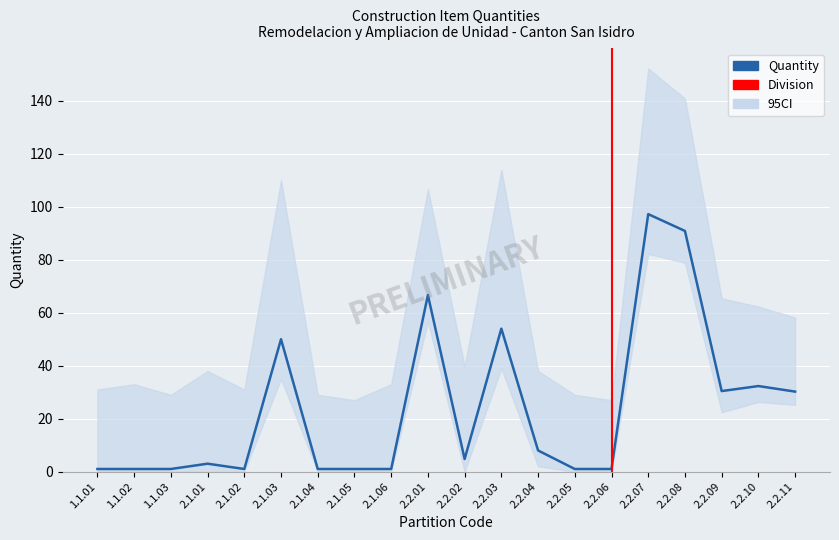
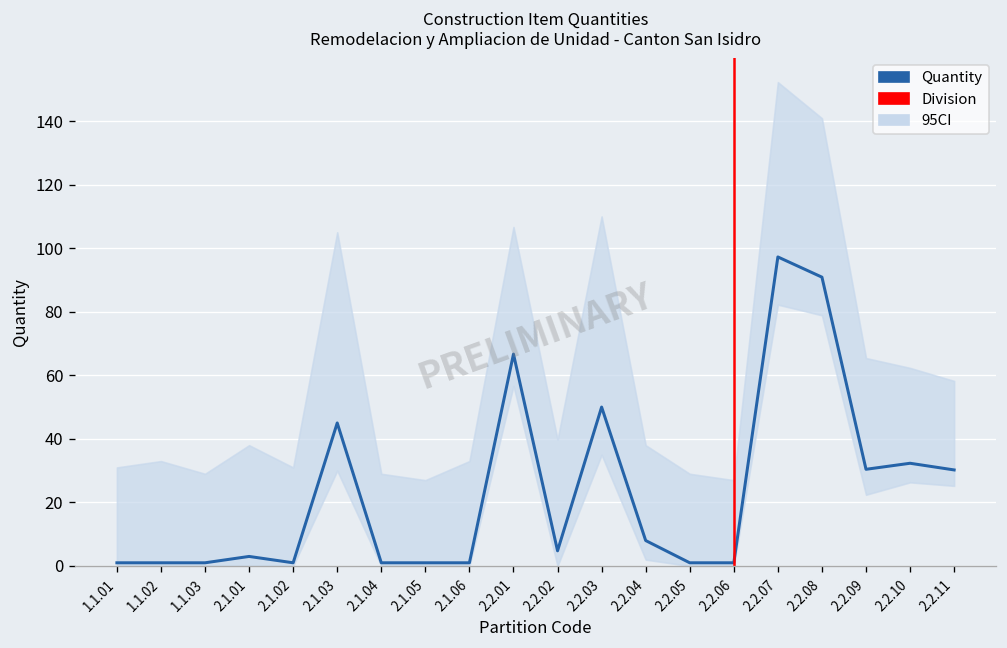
  {
    "Quantity": {
      "1.1.01": 1,
      "1.1.02": 1,
      "1.1.03": 1,
      "2.1.01": 3,
      "2.1.02": 1,
-     "2.1.03": 50,
+     "2.1.03": 45,
      "2.1.04": 1,
      "2.1.05": 1,
      "2.1.06": 1,
      "2.2.01": 67,
      "2.2.02": 5,
-     "2.2.03": 54,
+     "2.2.03": 50,
      "2.2.04": 8,
      "2.2.05": 1,
      "2.2.06": 1,
      "2.2.07": 97,
      "2.2.08": 91,
      "2.2.09": 30,
      "2.2.10": 32,
      "2.2.11": 30
    },
    "95CI": {
      "1.1.01": 31,
      "1.1.02": 33,
      "1.1.03": 29,
      "2.1.01": 38,
      "2.1.02": 31,
      "2.1.04": 29,
      "2.1.05": 27,
      "2.1.06": 33,
      "2.2.02": 40,
      "2.2.05": 29,
      "2.2.06": 27
    }
  }
